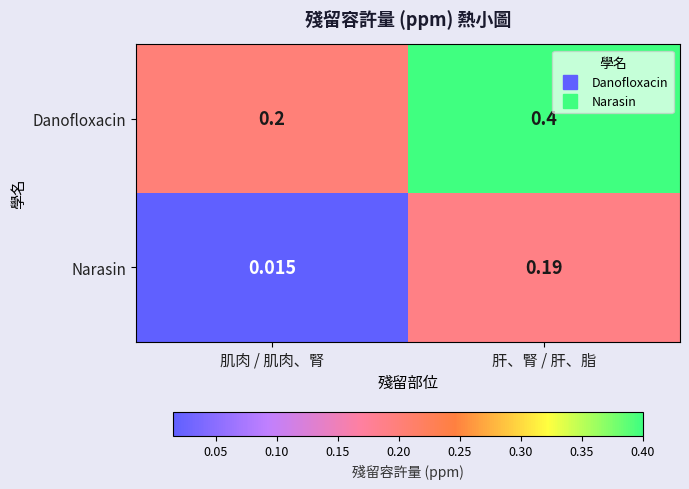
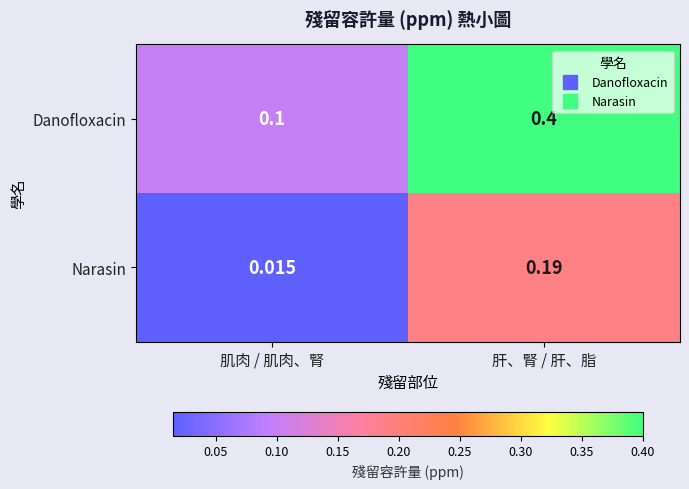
  {
    "Danofloxacin": {
-     "肌肉 / 肌肉、腎": 0.2
+     "肌肉 / 肌肉、腎": 0.1
    },
    "Narasin": {
      "肌肉 / 肌肉、腎": 0.015,
      "肝、腎 / 肝、脂": 0.19
    }
  }
